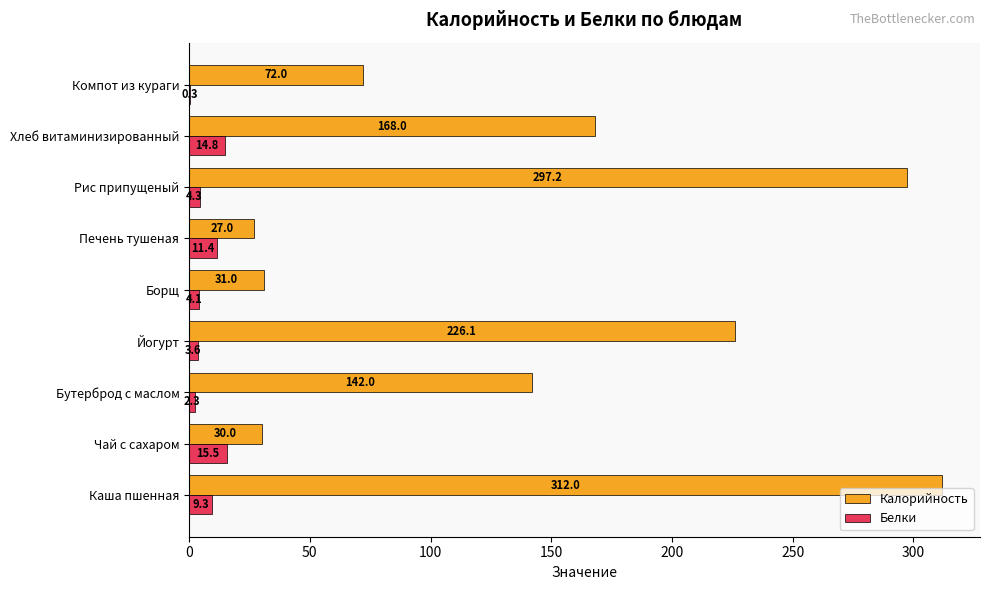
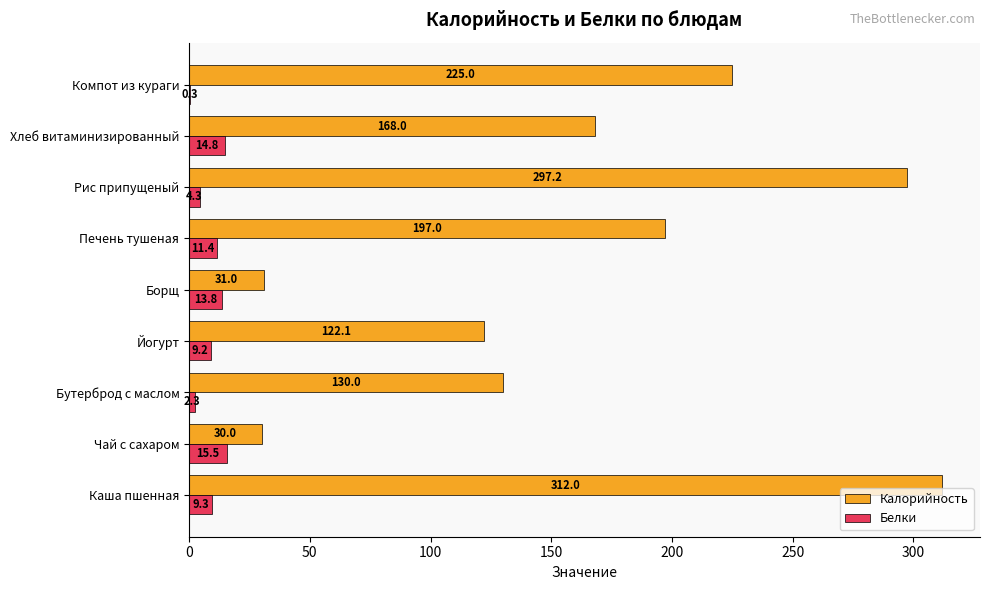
  {
    "Калорийность": {
-     "Компот из кураги": 72.0,
+     "Компот из кураги": 225.0,
      "Хлеб витаминизированный": 168.0,
      "Рис припущеный": 297.2,
-     "Печень тушеная": 27.0,
+     "Печень тушеная": 197.0,
      "Борщ": 31.0,
-     "Йогурт": 226.1,
-     "Бутерброд с маслом": 142.0,
+     "Йогурт": 122.1,
+     "Бутерброд с маслом": 130.0,
      "Чай с сахаром": 30.0,
      "Каша пшенная": 312.0
    },
    "Белки": {
      "Компот из кураги": 0.3,
      "Хлеб витаминизированный": 14.8,
      "Рис припущеный": 4.3,
      "Печень тушеная": 11.4,
-     "Борщ": 4.1,
-     "Йогурт": 3.6,
+     "Борщ": 13.8,
+     "Йогурт": 9.2,
      "Бутерброд с маслом": 2.3,
      "Чай с сахаром": 15.5,
      "Каша пшенная": 9.3
    }
  }
